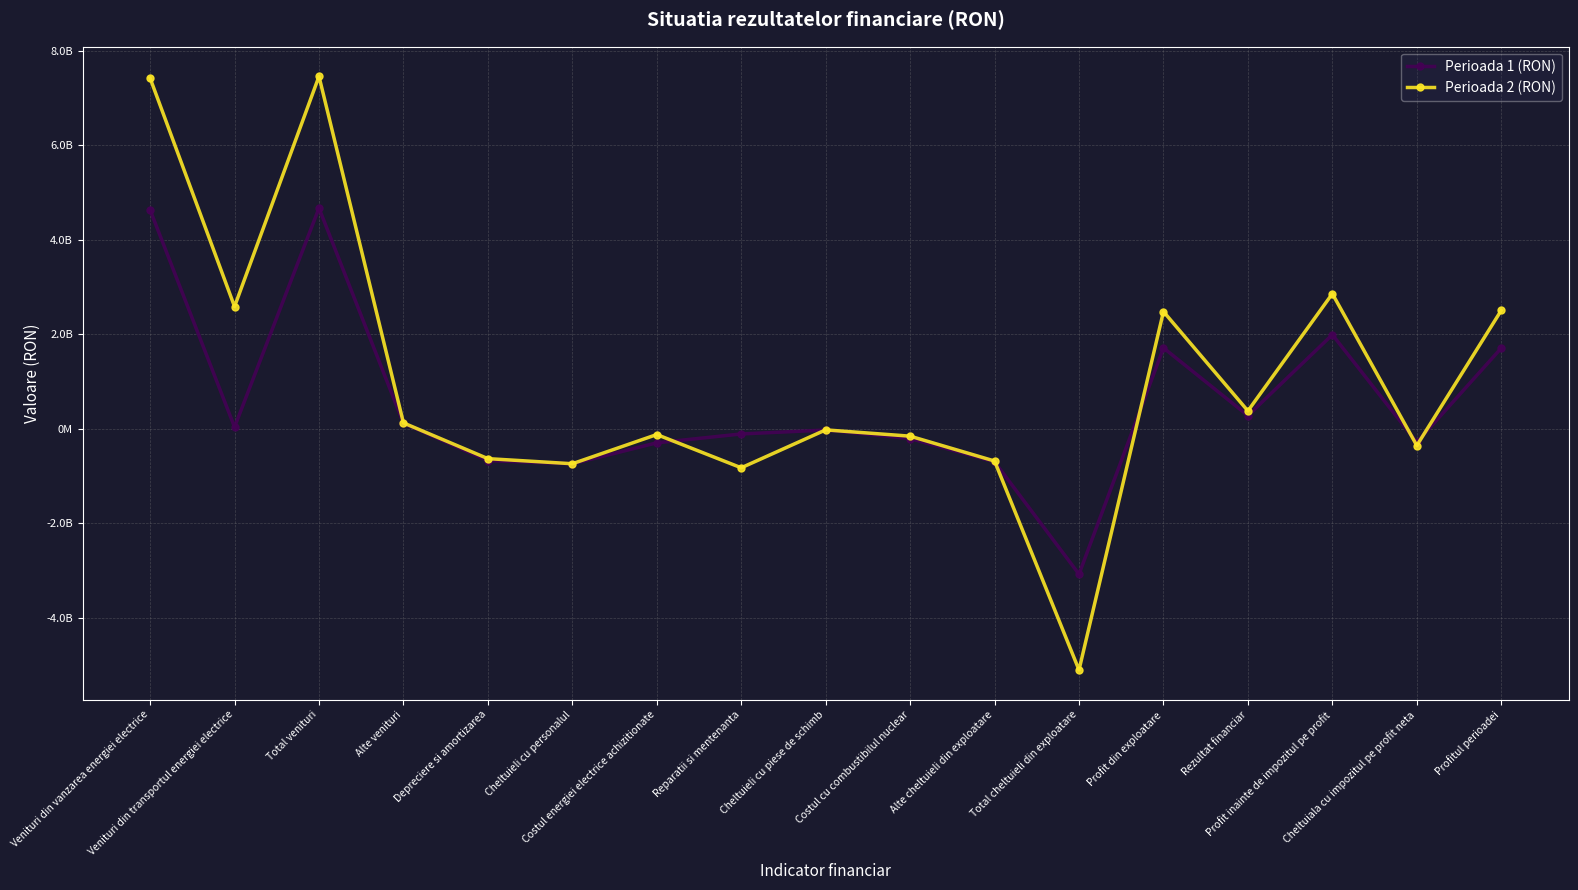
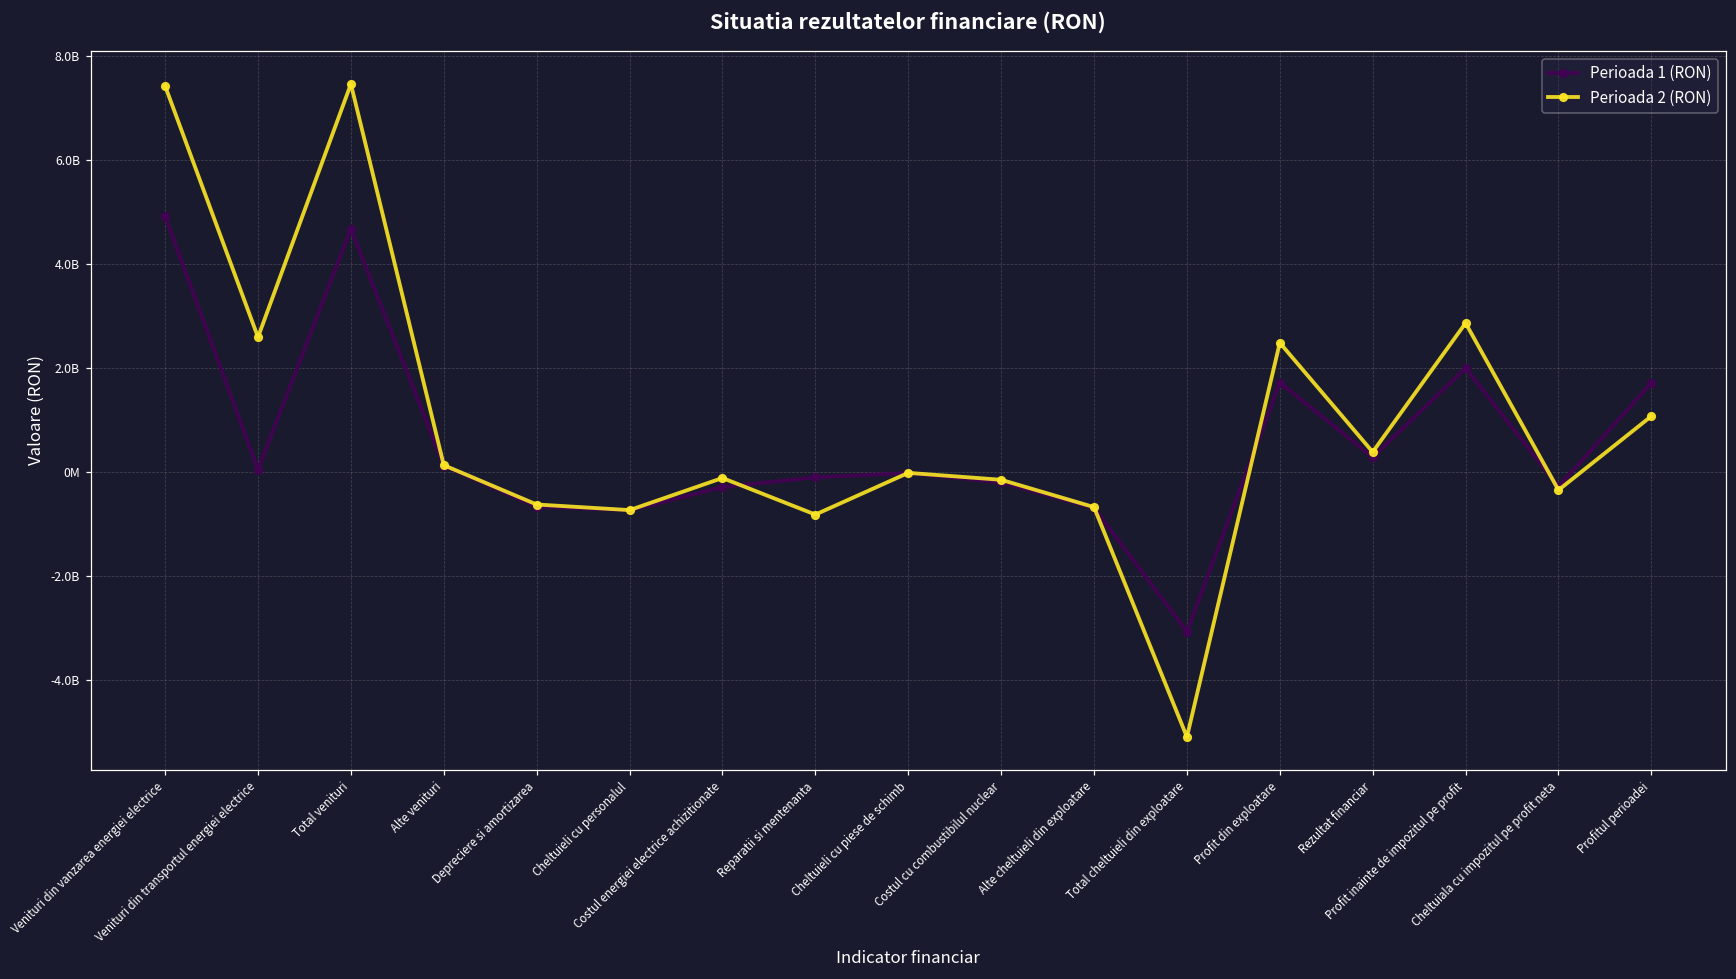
  {
    "Perioada 1 (RON)": {
-     "Venituri din vanzarea energiei electrice": 4600000000,
+     "Venituri din vanzarea energiei electrice": 4900000000,
      "Venituri din transportul energiei electrice": 0,
      "Total venituri": 4700000000,
      "Costul energiei electrice achizitionate": -300000000,
      "Reparatii si mentenanta": -100000000,
      "Total cheltuieli din exploatare": -3100000000,
      "Profit din exploatare": 1700000000,
      "Rezultat financiar": 300000000,
      "Profit inainte de impozitul pe profit": 2000000000,
      "Cheltuiala cu impozitul pe profit neta": -300000000,
      "Profitul perioadei": 1700000000
    },
    "Perioada 2 (RON)": {
      "Venituri din vanzarea energiei electrice": 7400000000,
      "Venituri din transportul energiei electrice": 2600000000,
      "Total venituri": 7500000000,
      "Costul energiei electrice achizitionate": -100000000,
      "Reparatii si mentenanta": -800000000,
      "Total cheltuieli din exploatare": -5100000000,
      "Profit din exploatare": 2500000000,
      "Rezultat financiar": 400000000,
      "Profit inainte de impozitul pe profit": 2900000000,
      "Cheltuiala cu impozitul pe profit neta": -400000000,
-     "Profitul perioadei": 2500000000
+     "Profitul perioadei": 1100000000
    }
  }
